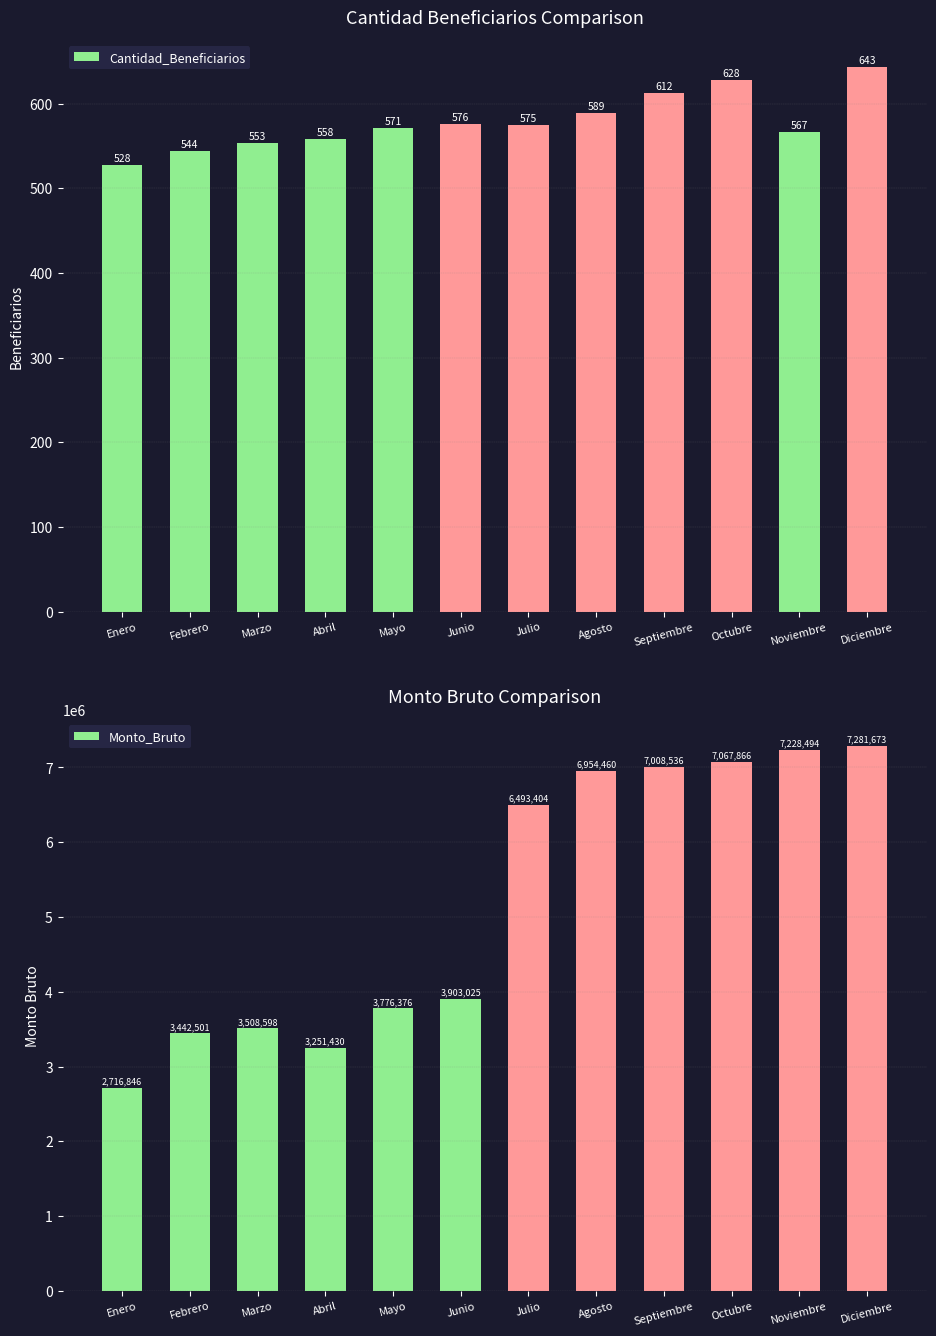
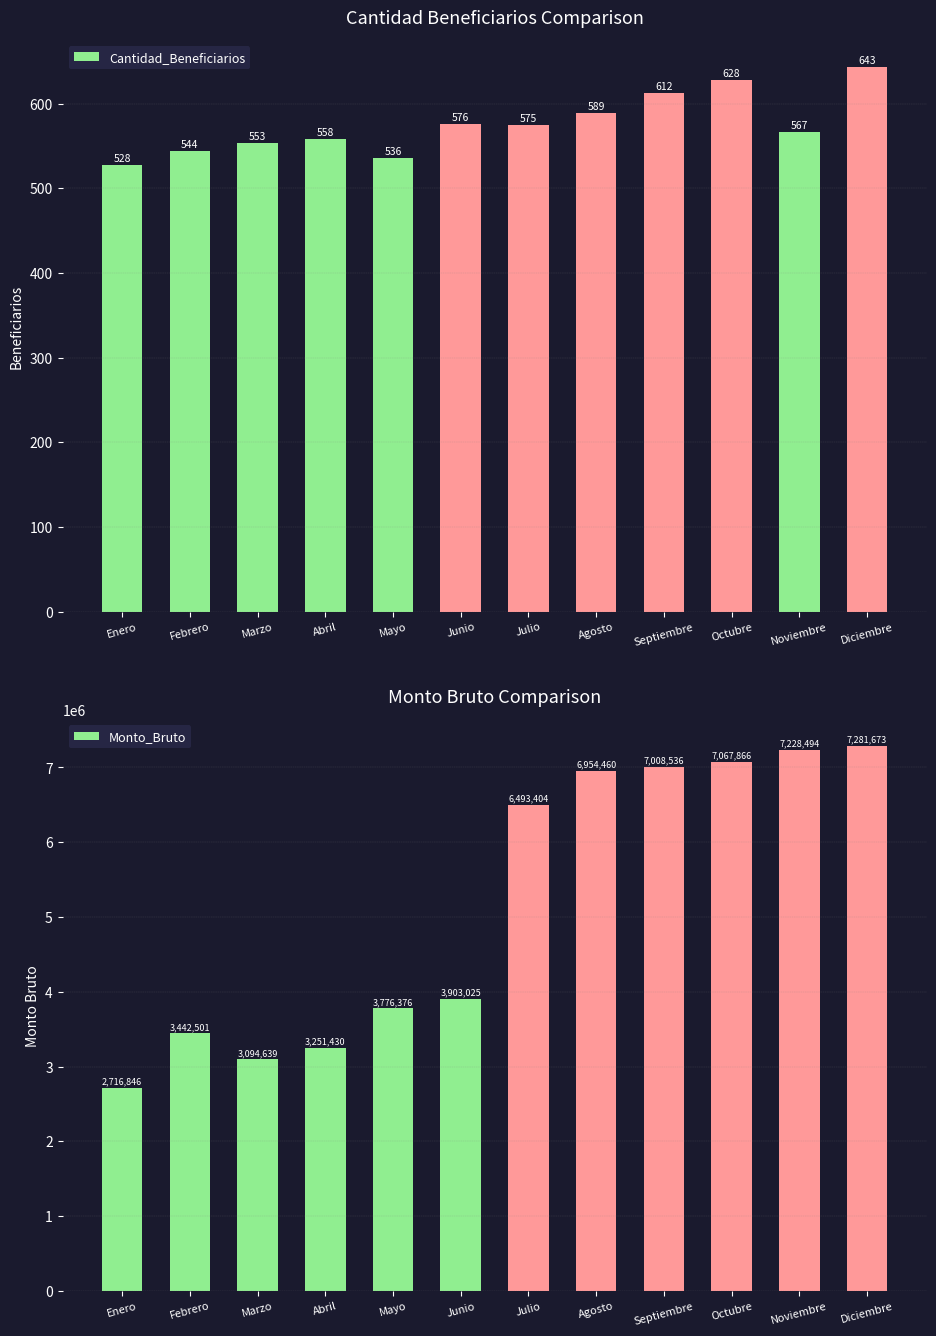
  {
    "Cantidad Beneficiarios Comparison": {
      "Enero": "528",
      "Febrero": "544",
      "Marzo": "553",
      "Abril": "558",
-     "Mayo": "571",
+     "Mayo": "536",
      "Junio": "576",
      "Julio": "575",
      "Agosto": "589",
      "Septiembre": "612",
      "Octubre": "628",
      "Noviembre": "567",
      "Diciembre": "643"
    },
    "Monto Bruto Comparison": {
      "Enero": "2,716,846",
      "Febrero": "3,442,501",
-     "Marzo": "3,508,598",
+     "Marzo": "3,094,639",
      "Abril": "3,251,430",
      "Mayo": "3,776,376",
      "Junio": "3,903,025",
      "Julio": "6,493,404",
      "Agosto": "6,954,460",
      "Septiembre": "7,008,536",
      "Octubre": "7,067,866",
      "Noviembre": "7,228,494",
      "Diciembre": "7,281,673"
    }
  }
